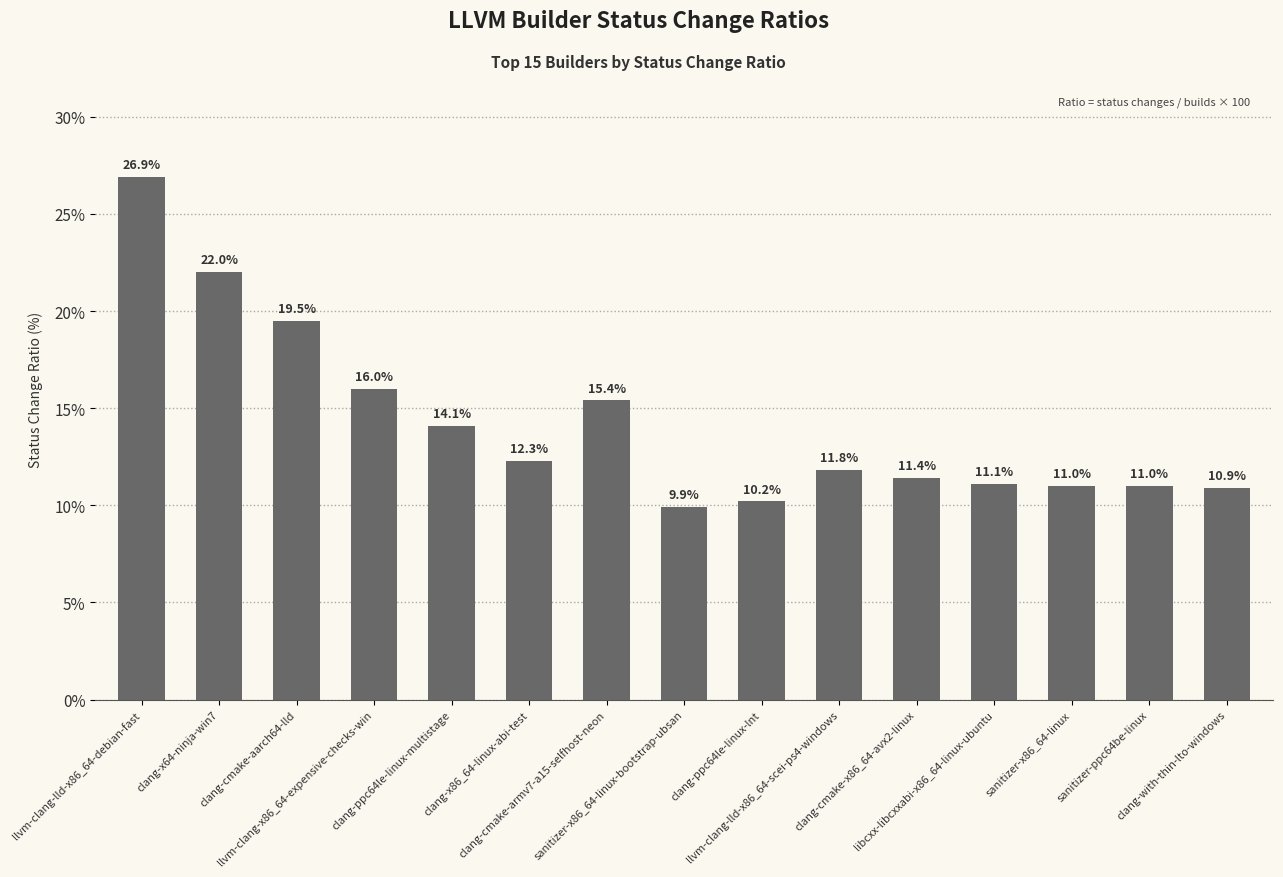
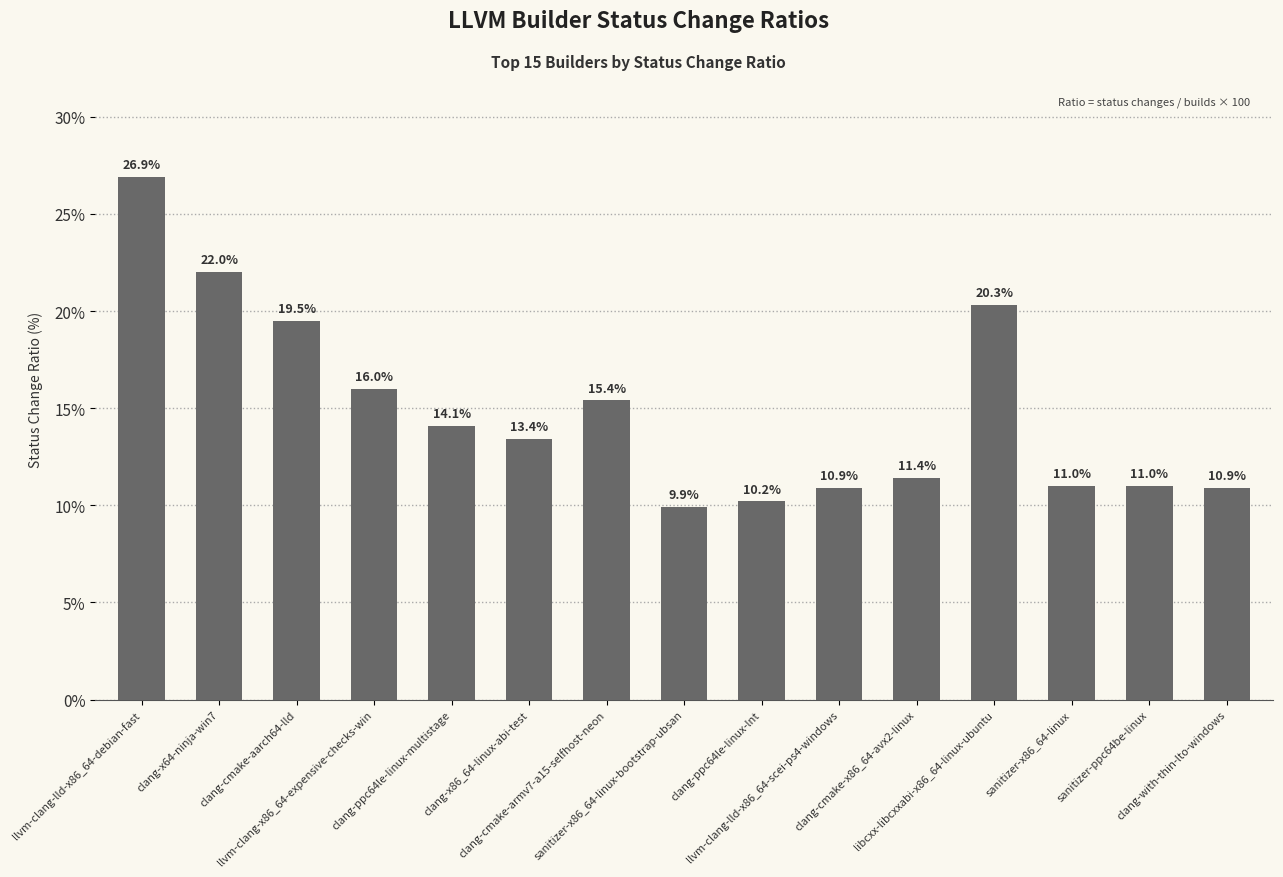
  {
    "llvm-clang-lld-x86_64-debian-fast": "26.9%",
    "clang-x64-ninja-win7": "22.0%",
    "clang-cmake-aarch64-lld": "19.5%",
    "llvm-clang-x86_64-expensive-checks-win": "16.0%",
    "clang-ppc64le-linux-multistage": "14.1%",
-   "clang-x86_64-linux-abi-test": "12.3%",
+   "clang-x86_64-linux-abi-test": "13.4%",
    "clang-cmake-armv7-a15-selfhost-neon": "15.4%",
    "sanitizer-x86_64-linux-bootstrap-ubsan": "9.9%",
    "clang-ppc64le-linux-lnt": "10.2%",
-   "llvm-clang-lld-x86_64-scei-ps4-windows": "11.8%",
+   "llvm-clang-lld-x86_64-scei-ps4-windows": "10.9%",
    "clang-cmake-x86_64-avx2-linux": "11.4%",
-   "libcxx-libcxxabi-x86_64-linux-ubuntu": "11.1%",
+   "libcxx-libcxxabi-x86_64-linux-ubuntu": "20.3%",
    "sanitizer-x86_64-linux": "11.0%",
    "sanitizer-ppc64be-linux": "11.0%",
    "clang-with-thin-lto-windows": "10.9%"
  }
